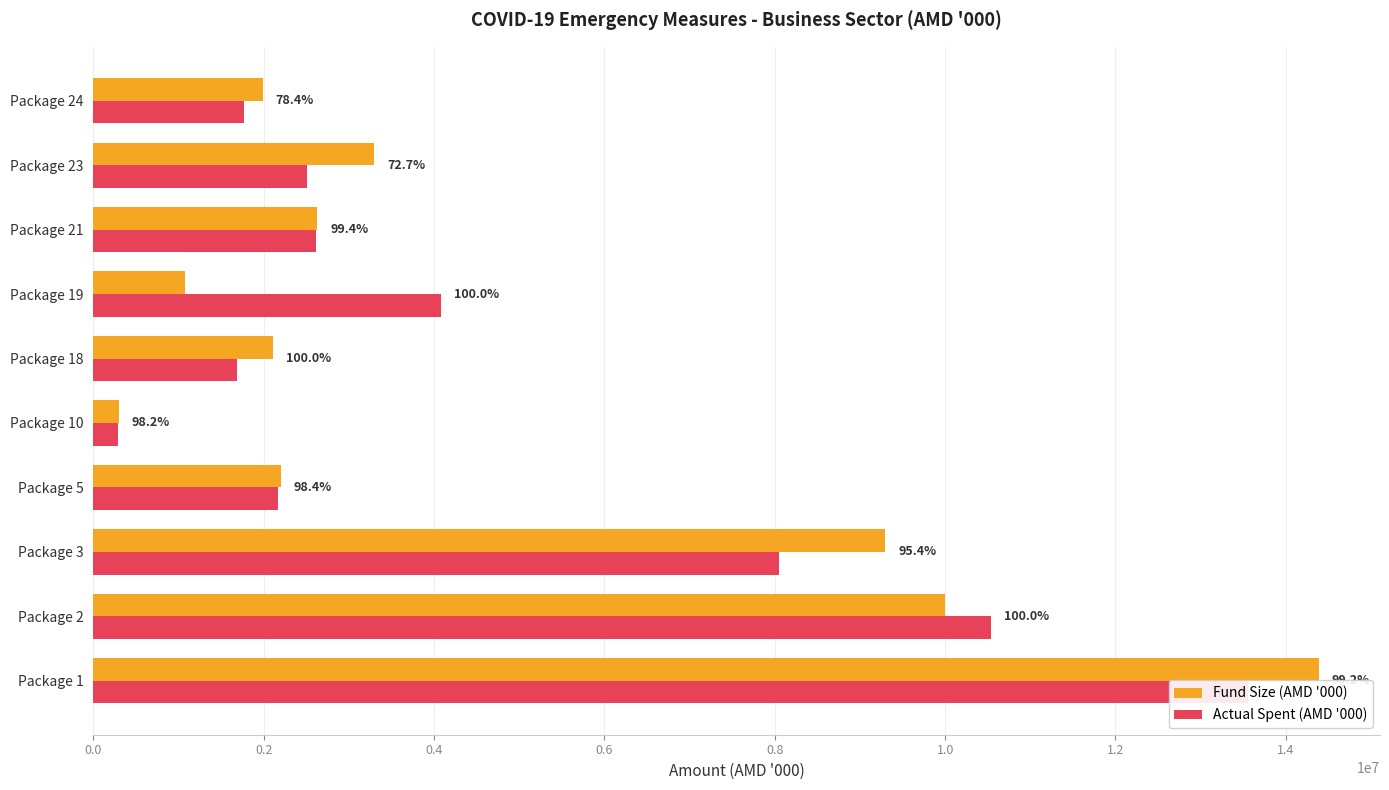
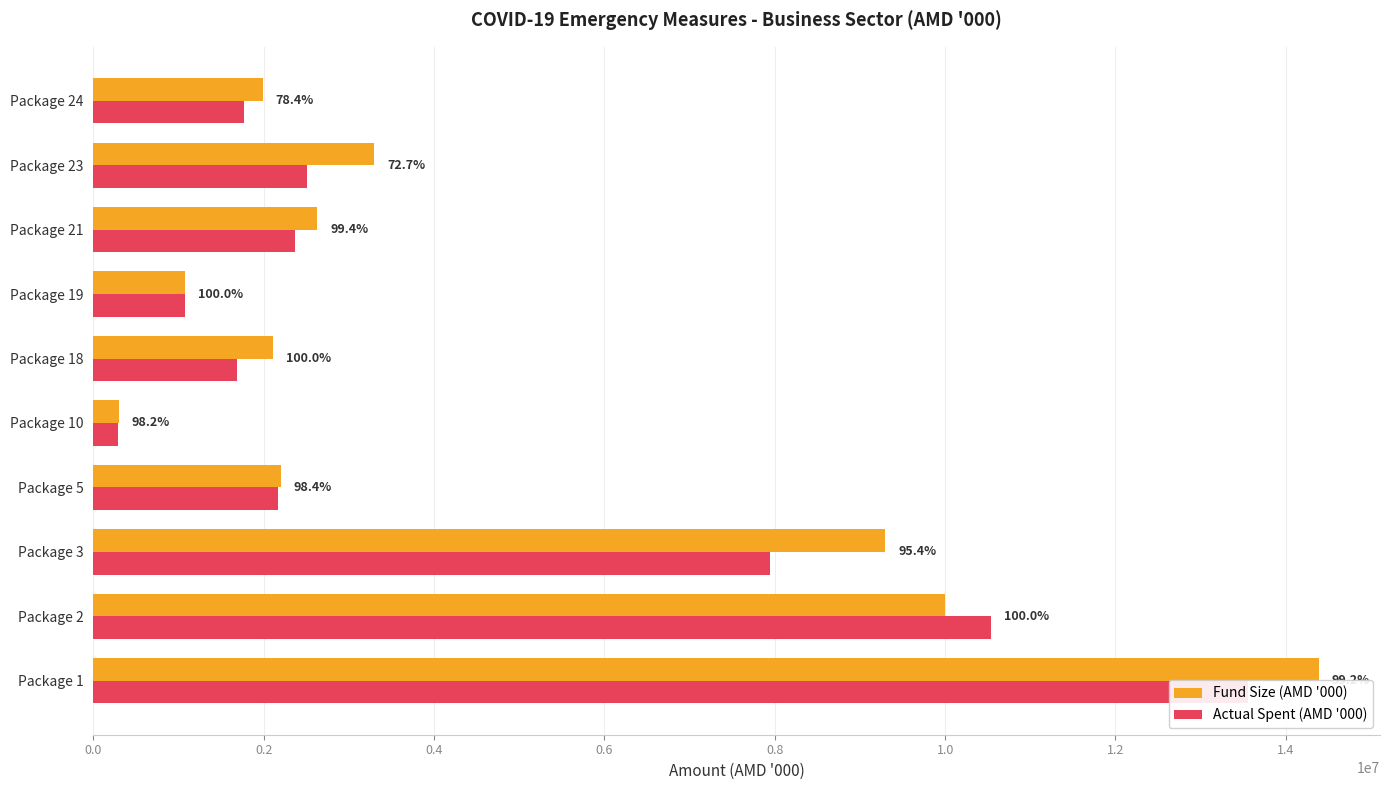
  {
    "Fund Size (AMD '000)": {
      "Package 19": 1100000,
      "Package 2": 10000000
    },
    "Actual Spent (AMD '000)": {
      "Package 24": 1800000,
      "Package 23": 2500000,
-     "Package 21": 2600000,
-     "Package 19": 4100000,
+     "Package 21": 2400000,
+     "Package 19": 1100000,
      "Package 18": 1700000,
      "Package 5": 2200000,
-     "Package 3": 8000000
+     "Package 3": 7900000
    }
  }
